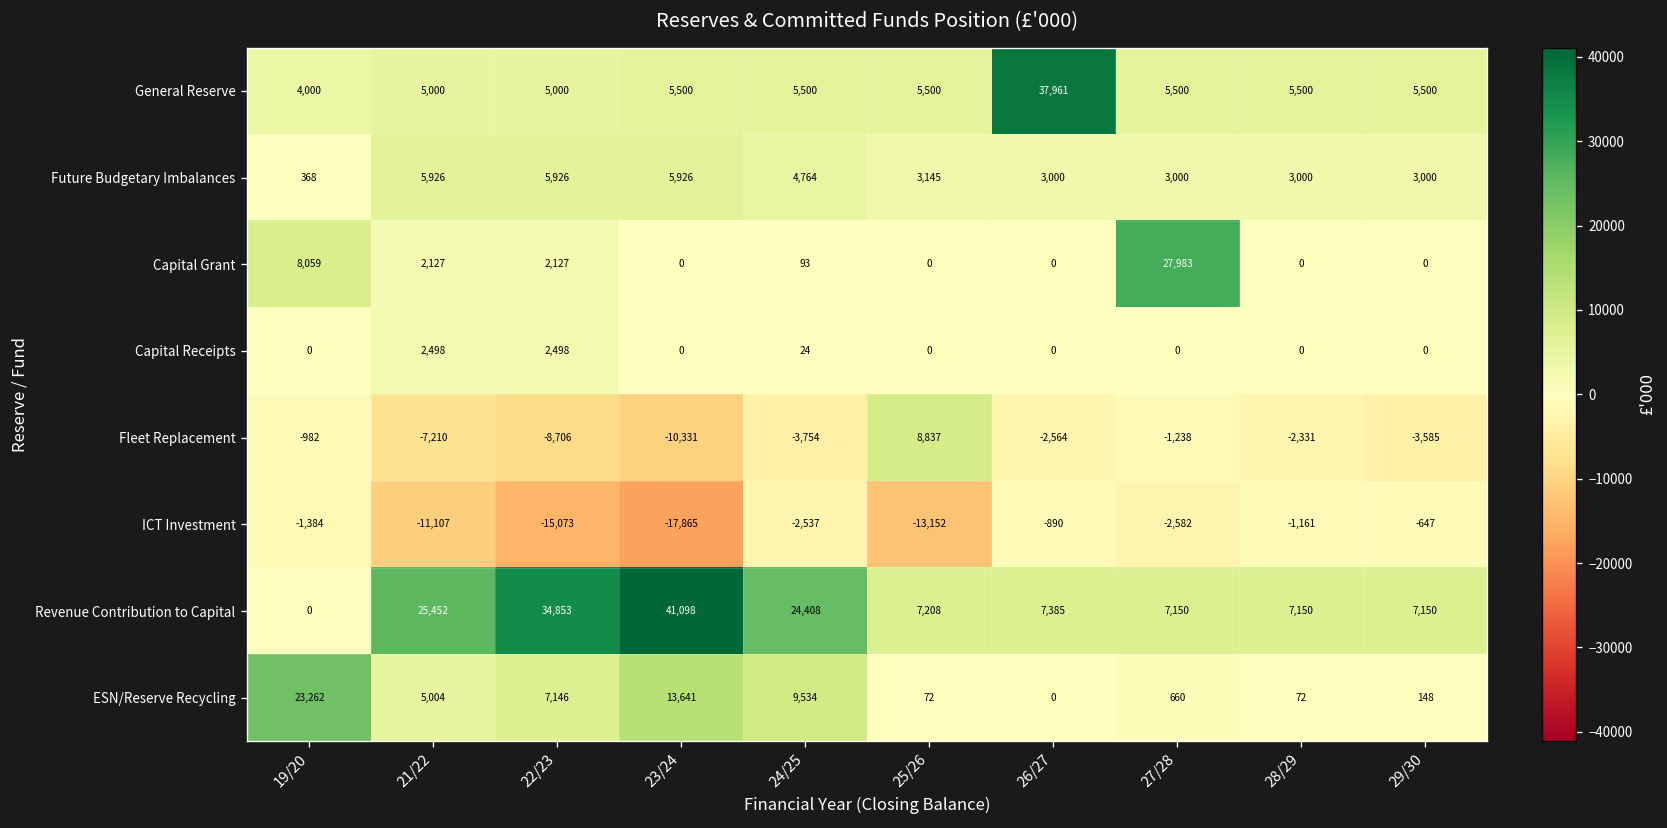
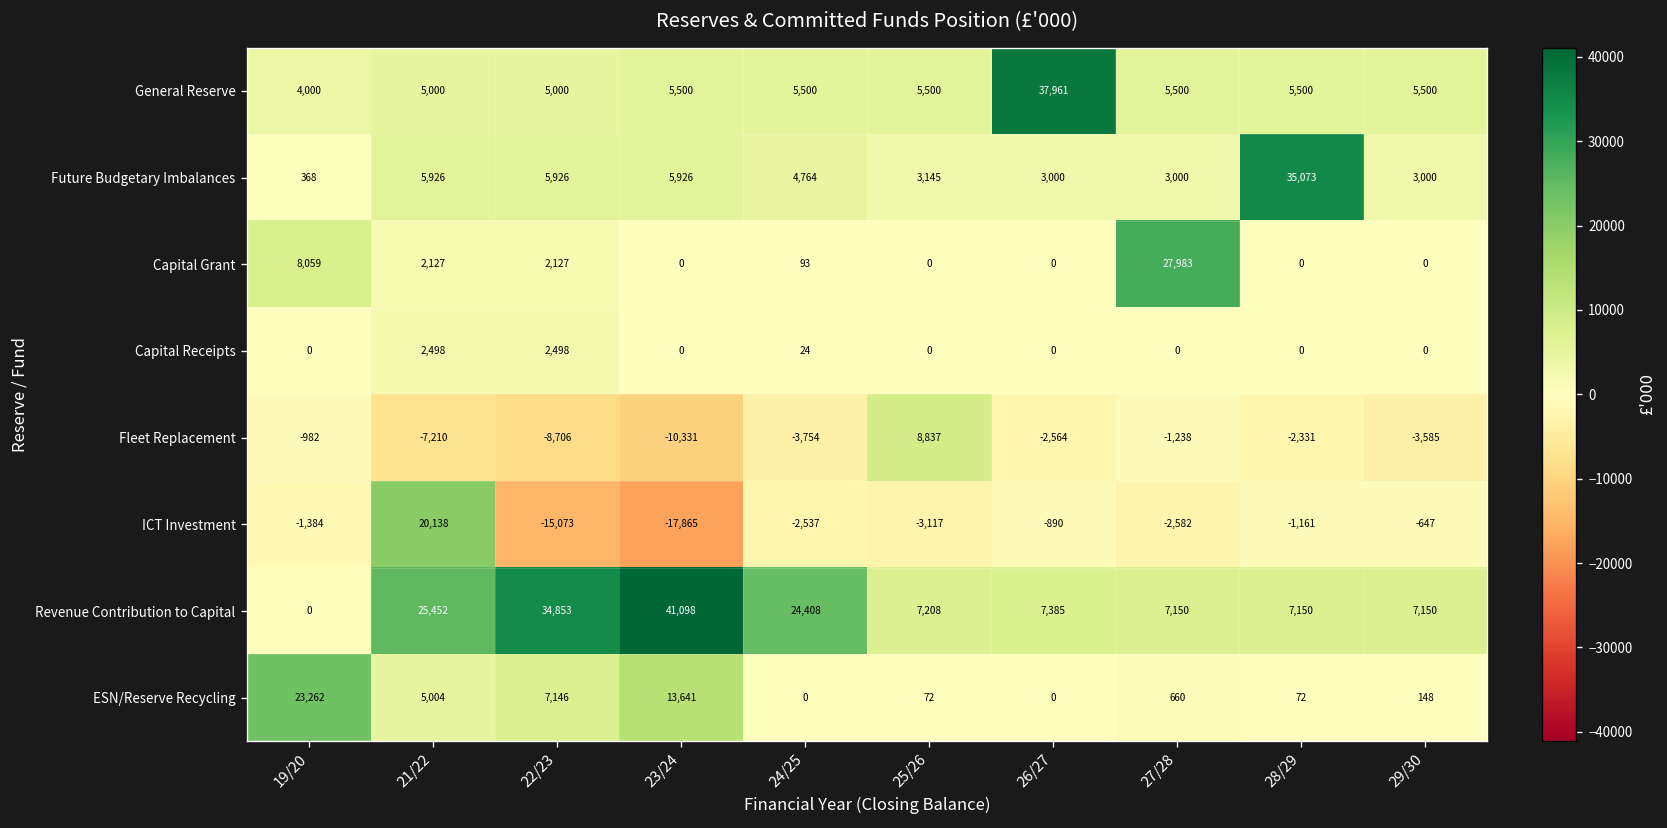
  {
    "General Reserve": {
      "19/20": "4,000",
      "21/22": "5,000",
      "22/23": "5,000",
      "23/24": "5,500",
      "24/25": "5,500",
      "25/26": "5,500",
      "26/27": "37,961",
      "27/28": "5,500",
      "28/29": "5,500",
      "29/30": "5,500"
    },
    "Future Budgetary Imbalances": {
      "19/20": "368",
      "21/22": "5,926",
      "22/23": "5,926",
      "23/24": "5,926",
      "24/25": "4,764",
      "25/26": "3,145",
      "26/27": "3,000",
      "27/28": "3,000",
-     "28/29": "3,000",
+     "28/29": "35,073",
      "29/30": "3,000"
    },
    "Capital Grant": {
      "19/20": "8,059",
      "21/22": "2,127",
      "22/23": "2,127",
      "23/24": "0",
      "24/25": "93",
      "25/26": "0",
      "26/27": "0",
      "27/28": "27,983",
      "28/29": "0",
      "29/30": "0"
    },
    "Capital Receipts": {
      "19/20": "0",
      "21/22": "2,498",
      "22/23": "2,498",
      "23/24": "0",
      "24/25": "24",
      "25/26": "0",
      "26/27": "0",
      "27/28": "0",
      "28/29": "0",
      "29/30": "0"
    },
    "Fleet Replacement": {
      "19/20": "-982",
      "21/22": "-7,210",
      "22/23": "-8,706",
      "23/24": "-10,331",
      "24/25": "-3,754",
      "25/26": "8,837",
      "26/27": "-2,564",
      "27/28": "-1,238",
      "28/29": "-2,331",
      "29/30": "-3,585"
    },
    "ICT Investment": {
      "19/20": "-1,384",
-     "21/22": "-11,107",
+     "21/22": "20,138",
      "22/23": "-15,073",
      "23/24": "-17,865",
      "24/25": "-2,537",
-     "25/26": "-13,152",
+     "25/26": "-3,117",
      "26/27": "-890",
      "27/28": "-2,582",
      "28/29": "-1,161",
      "29/30": "-647"
    },
    "Revenue Contribution to Capital": {
      "19/20": "0",
      "21/22": "25,452",
      "22/23": "34,853",
      "23/24": "41,098",
      "24/25": "24,408",
      "25/26": "7,208",
      "26/27": "7,385",
      "27/28": "7,150",
      "28/29": "7,150",
      "29/30": "7,150"
    },
    "ESN/Reserve Recycling": {
      "19/20": "23,262",
      "21/22": "5,004",
      "22/23": "7,146",
      "23/24": "13,641",
-     "24/25": "9,534",
+     "24/25": "0",
      "25/26": "72",
      "26/27": "0",
      "27/28": "660",
      "28/29": "72",
      "29/30": "148"
    }
  }
